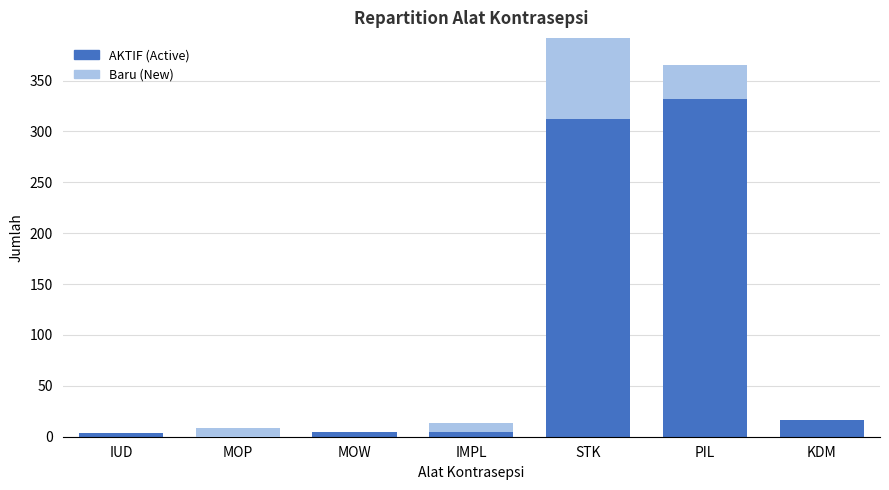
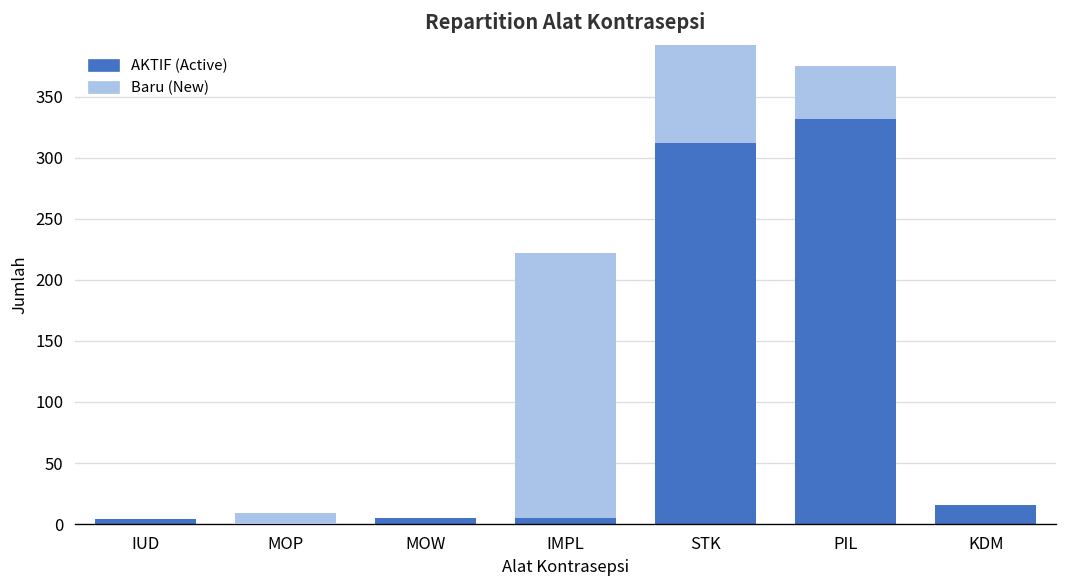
  {
    "AKTIF (Active)": {
      "IUD": 4,
      "MOP": 0,
      "MOW": 5,
      "IMPL": 5,
      "STK": 312,
      "PIL": 332,
      "KDM": 16
    },
    "Baru (New)": {
      "IUD": 0,
      "MOP": 9,
      "MOW": 0,
-     "IMPL": 8,
-     "PIL": 33,
+     "IMPL": 217,
+     "PIL": 43,
      "KDM": 0
    }
  }
